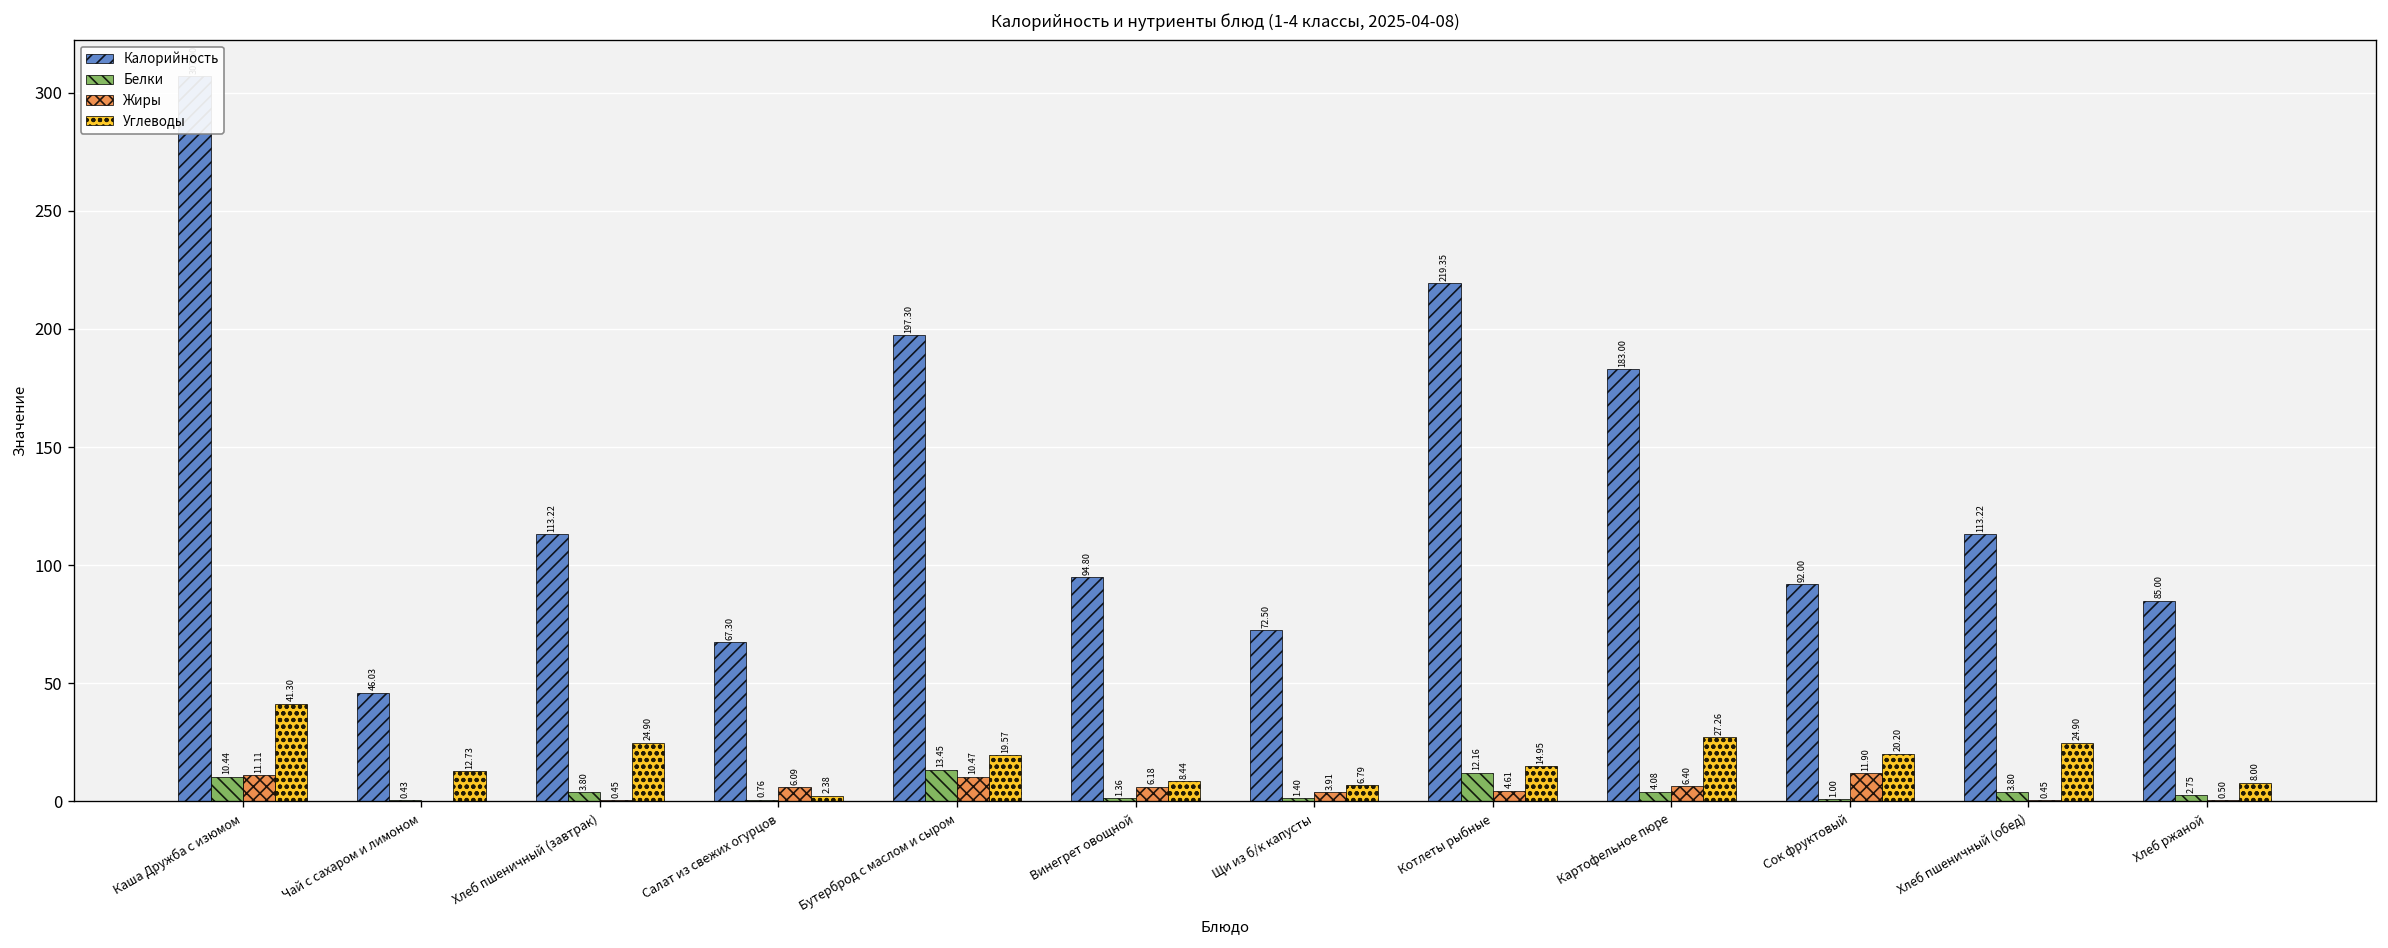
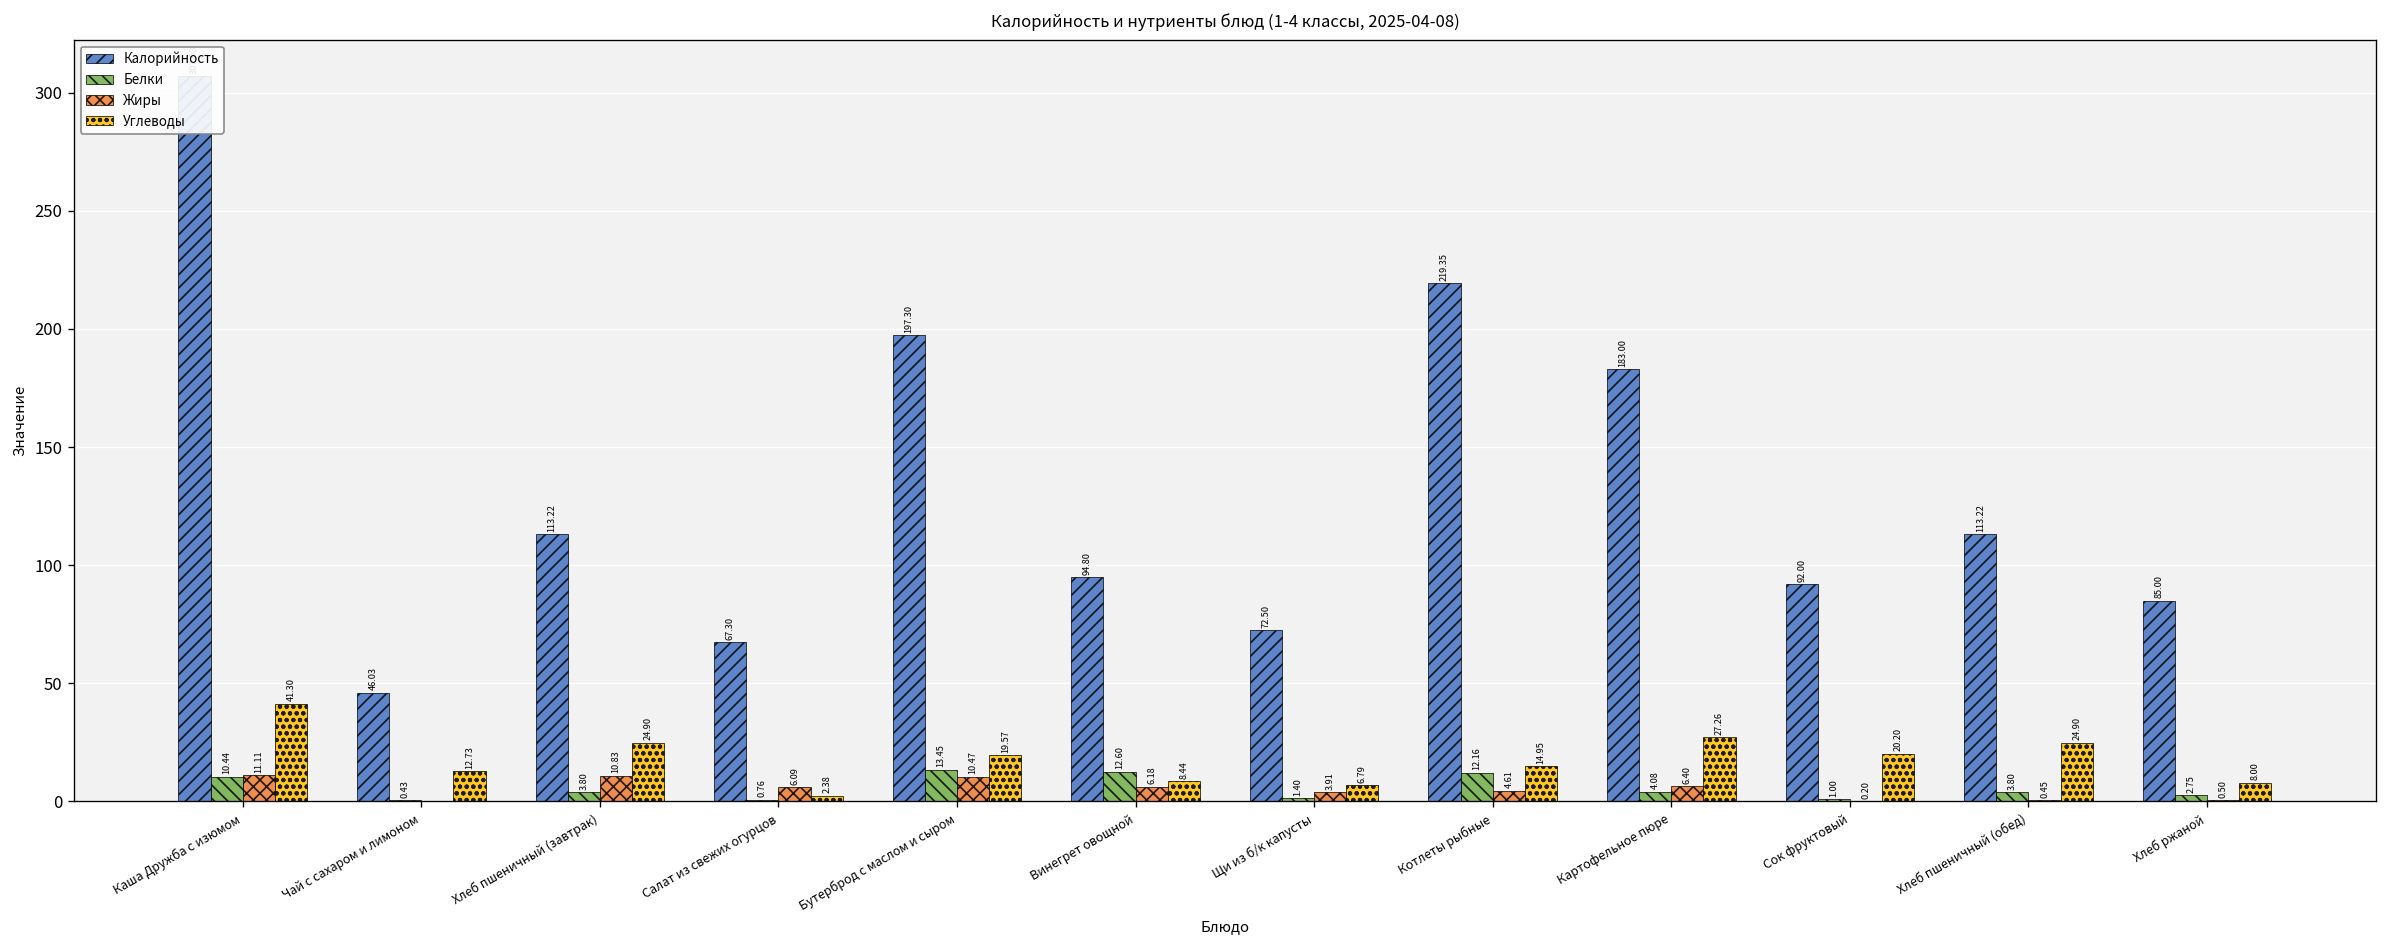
  {
    "Калорийность": {
      "Чай с сахаром и лимоном": 46.03,
      "Хлеб пшеничный (завтрак)": 113.22,
      "Салат из свежих огурцов": 67.30,
      "Бутерброд с маслом и сыром": 197.30,
      "Винегрет овощной": 94.80,
      "Щи из б/к капусты": 72.50,
      "Котлеты рыбные": 219.35,
      "Картофельное пюре": 183.00,
      "Сок фруктовый": 92.00,
      "Хлеб пшеничный (обед)": 113.22,
      "Хлеб ржаной": 85.00
    },
    "Белки": {
      "Каша Дружба с изюмом": 10.44,
      "Чай с сахаром и лимоном": 0.43,
      "Хлеб пшеничный (завтрак)": 3.80,
      "Салат из свежих огурцов": 0.76,
      "Бутерброд с маслом и сыром": 13.45,
-     "Винегрет овощной": 1.36,
+     "Винегрет овощной": 12.60,
      "Щи из б/к капусты": 1.40,
      "Котлеты рыбные": 12.16,
      "Картофельное пюре": 4.08,
      "Сок фруктовый": 1.00,
      "Хлеб пшеничный (обед)": 3.80,
      "Хлеб ржаной": 2.75
    },
    "Жиры": {
      "Каша Дружба с изюмом": 11.11,
-     "Хлеб пшеничный (завтрак)": 0.45,
+     "Хлеб пшеничный (завтрак)": 10.83,
      "Салат из свежих огурцов": 6.09,
      "Бутерброд с маслом и сыром": 10.47,
      "Винегрет овощной": 6.18,
      "Щи из б/к капусты": 3.91,
      "Котлеты рыбные": 4.61,
      "Картофельное пюре": 6.40,
-     "Сок фруктовый": 11.90,
+     "Сок фруктовый": 0.20,
      "Хлеб пшеничный (обед)": 0.45,
      "Хлеб ржаной": 0.50
    },
    "Углеводы": {
      "Каша Дружба с изюмом": 41.30,
      "Чай с сахаром и лимоном": 12.73,
      "Хлеб пшеничный (завтрак)": 24.90,
      "Салат из свежих огурцов": 2.38,
      "Бутерброд с маслом и сыром": 19.57,
      "Винегрет овощной": 8.44,
      "Щи из б/к капусты": 6.79,
      "Котлеты рыбные": 14.95,
      "Картофельное пюре": 27.26,
      "Сок фруктовый": 20.20,
      "Хлеб пшеничный (обед)": 24.90,
      "Хлеб ржаной": 8.00
    }
  }
